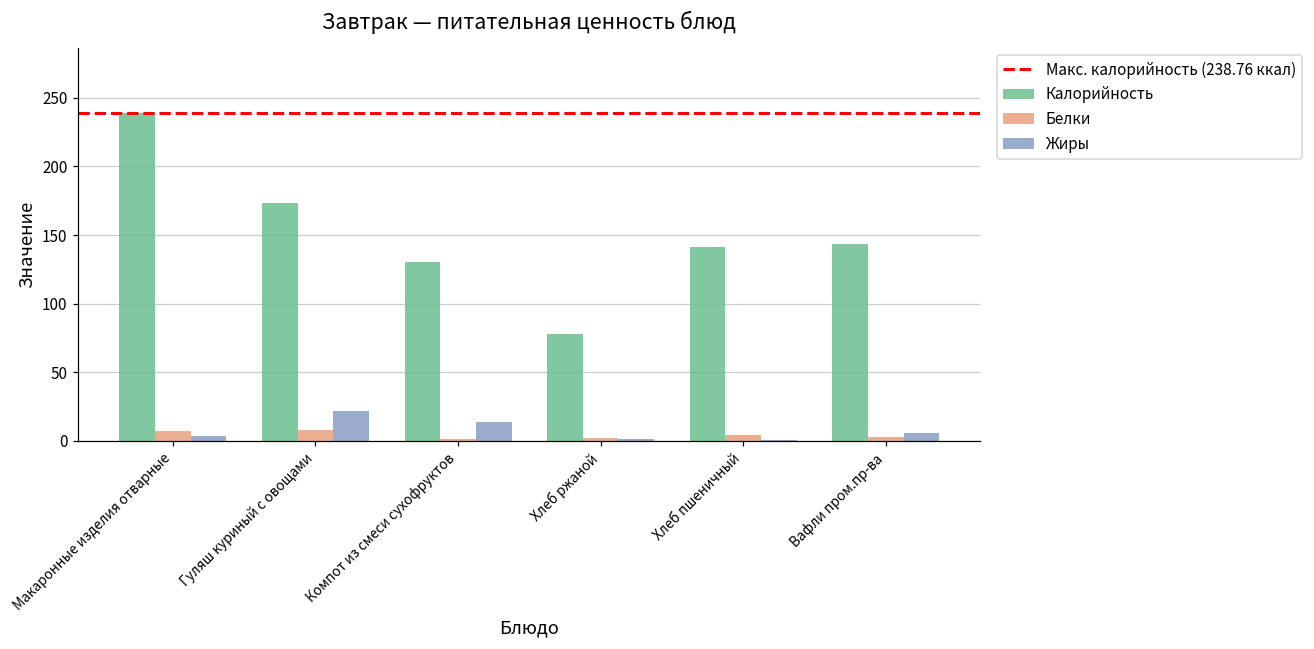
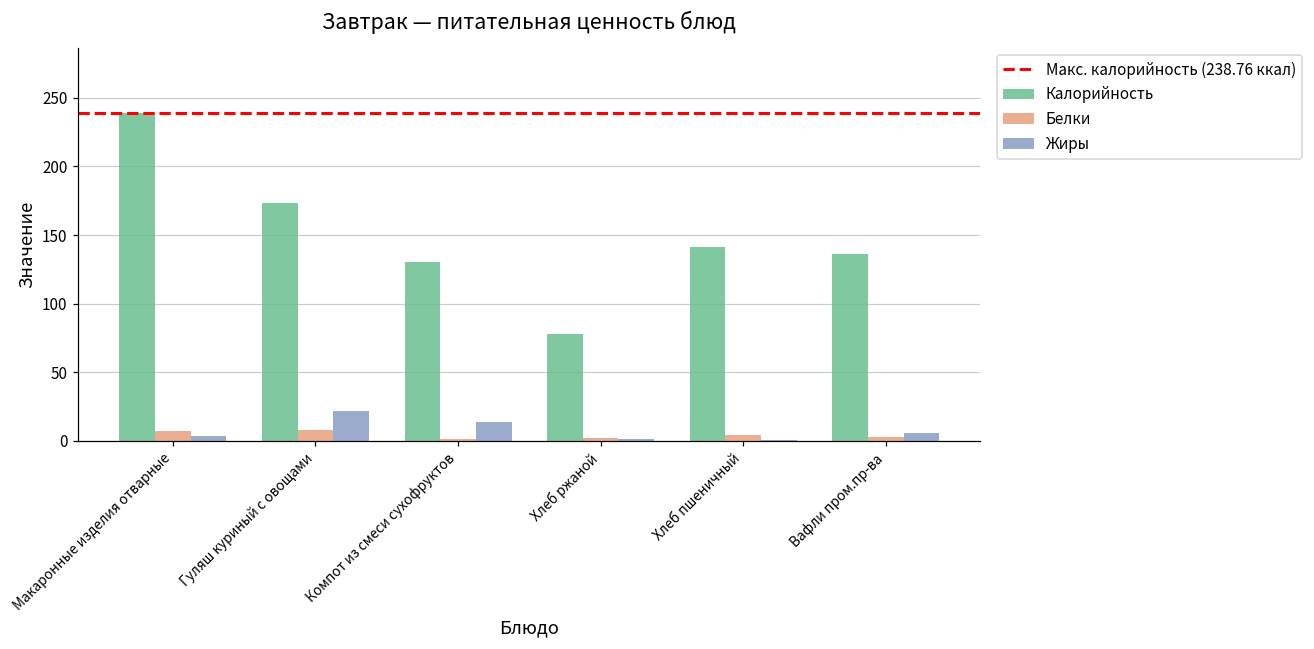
  {
    "Калорийность": {
      "Макаронные изделия отварные": 239,
      "Гуляш куриный с овощами": 173,
      "Компот из смеси сухофруктов": 130,
      "Хлеб ржаной": 78,
      "Хлеб пшеничный": 141,
-     "Вафли пром.пр-ва": 143
+     "Вафли пром.пр-ва": 137
    },
    "Белки": {
      "Макаронные изделия отварные": 7,
      "Гуляш куриный с овощами": 8,
      "Хлеб пшеничный": 4,
      "Вафли пром.пр-ва": 2
    },
    "Жиры": {
      "Макаронные изделия отварные": 3,
      "Гуляш куриный с овощами": 22,
      "Компот из смеси сухофруктов": 14,
      "Вафли пром.пр-ва": 6
    }
  }
